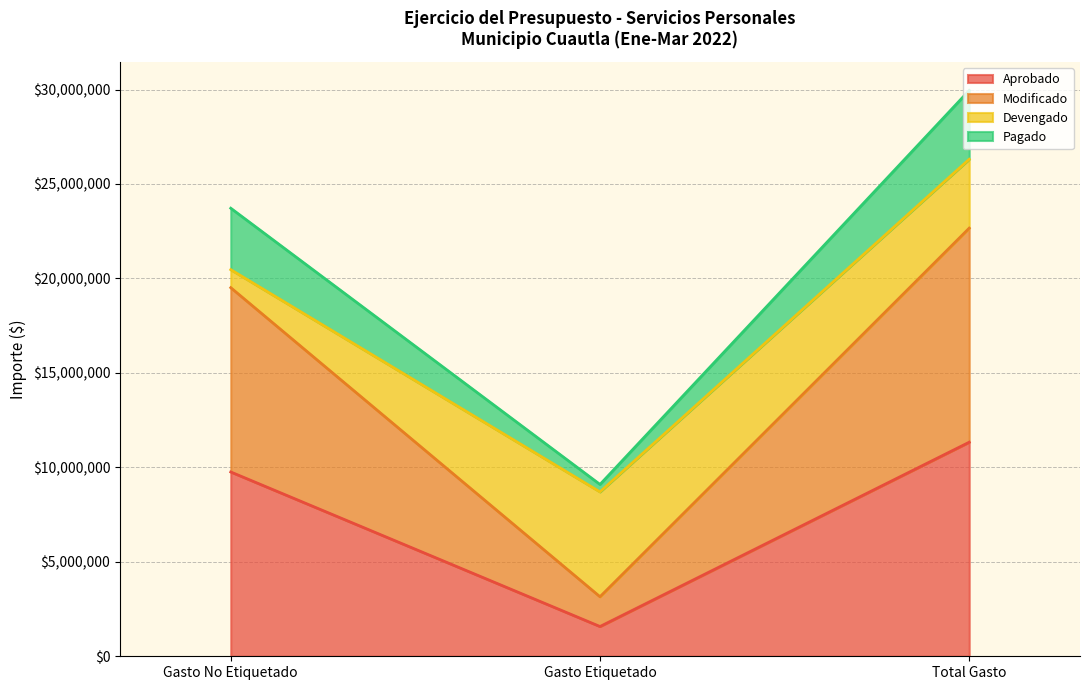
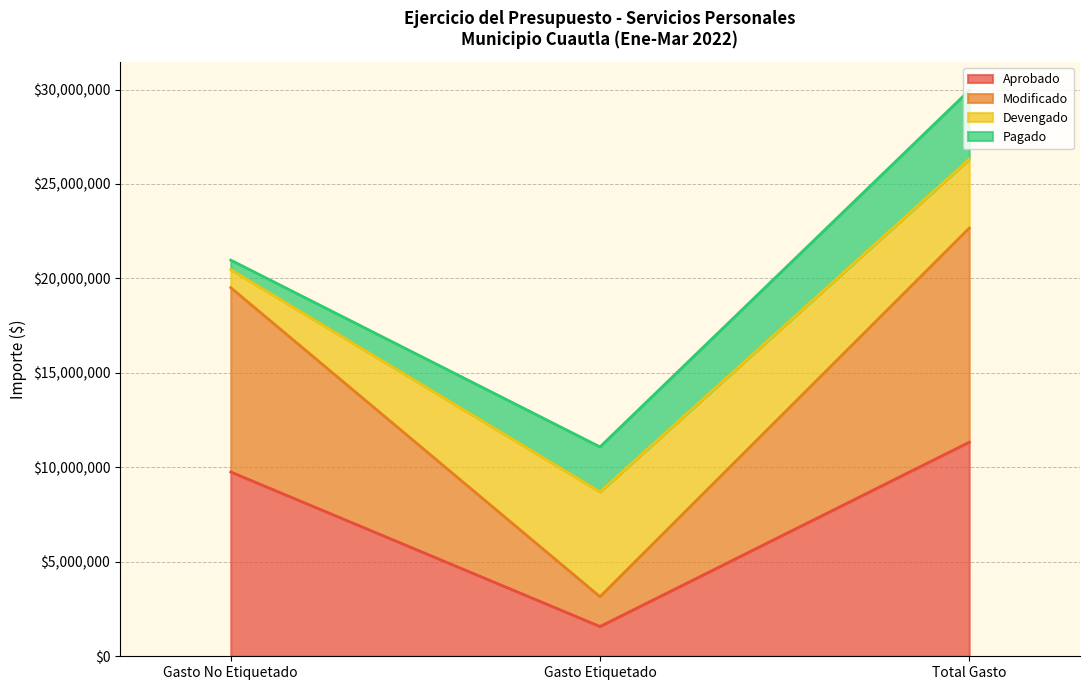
  {
    "Devengado": {
      "Gasto No Etiquetado": "$1,000,000",
      "Gasto Etiquetado": "$5,600,000",
      "Total Gasto": "$3,600,000"
    },
    "Pagado": {
-     "Gasto No Etiquetado": "$3,300,000",
-     "Gasto Etiquetado": "$400,000"
+     "Gasto No Etiquetado": "$500,000",
+     "Gasto Etiquetado": "$2,400,000"
    }
  }
